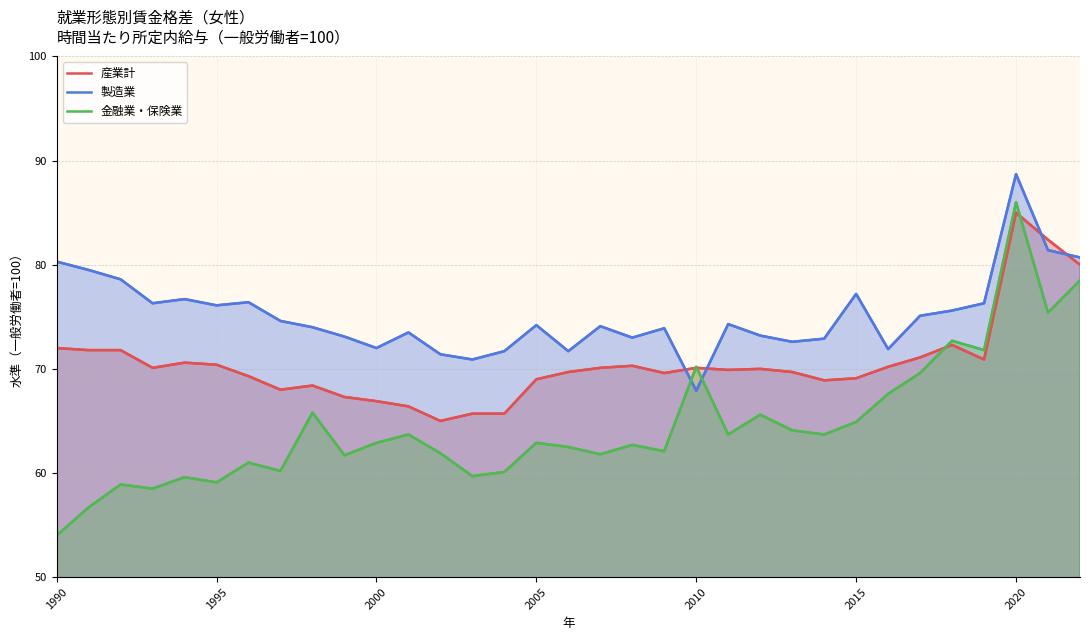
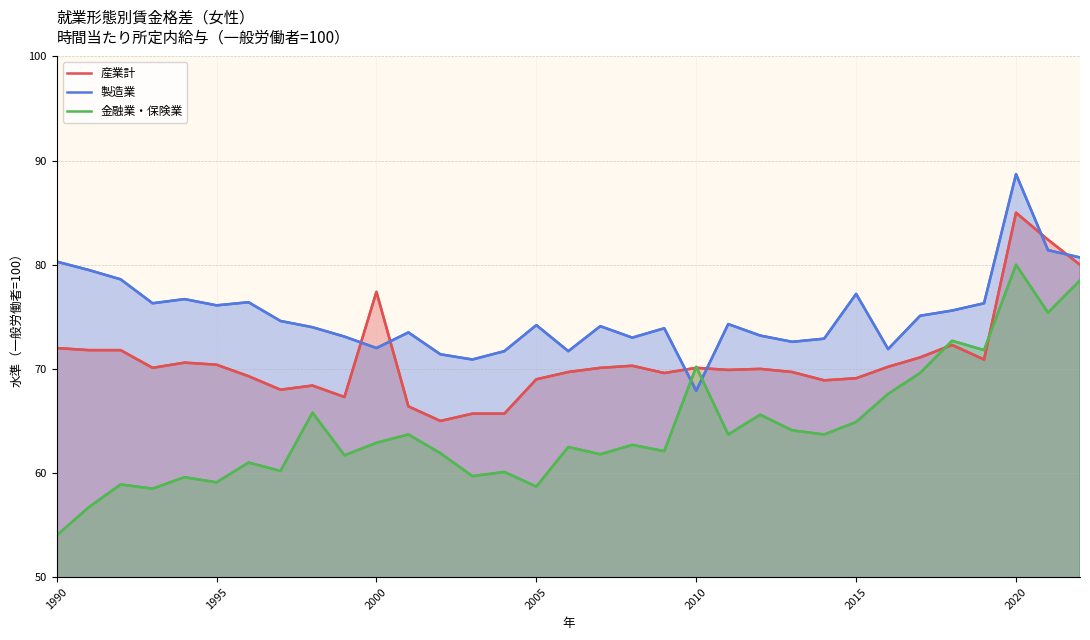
  {
    "産業計": {
      "1990": 72.0,
      "1995": 70.4,
-     "2000": 66.9,
+     "2000": 77.4,
      "2005": 69.0,
      "2015": 69.1,
      "2020": 85.0
    },
    "製造業": {
      "1990": 80.3,
      "1995": 76.1,
      "2000": 72.0,
      "2005": 74.2,
      "2010": 67.9,
      "2015": 77.2,
      "2020": 88.7
    },
    "金融業・保険業": {
      "1990": 54.0,
      "1995": 59.1,
      "2000": 62.9,
-     "2005": 62.9,
+     "2005": 58.7,
      "2015": 64.9,
-     "2020": 86
+     "2020": 80
    }
  }
